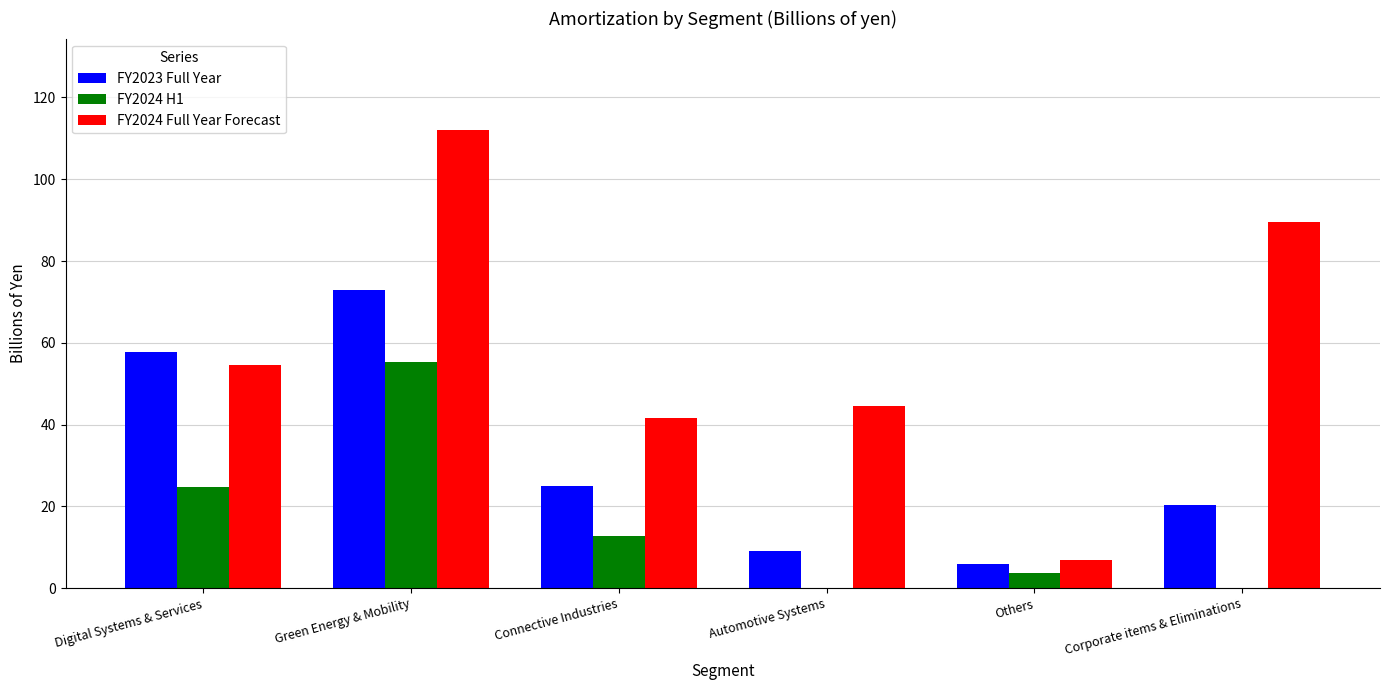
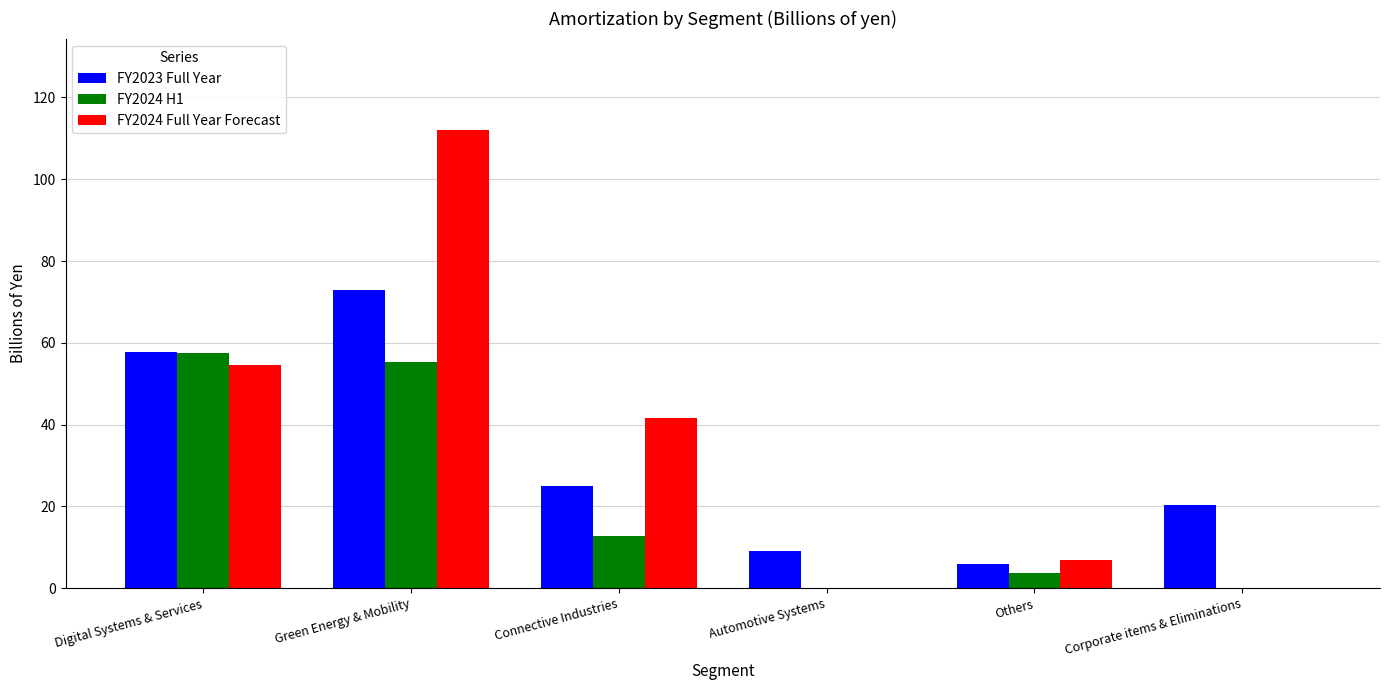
  {
    "FY2023 Full Year": {
      "Digital Systems & Services": 58,
      "Green Energy & Mobility": 73,
      "Connective Industries": 25,
      "Automotive Systems": 9,
      "Others": 6,
      "Corporate items & Eliminations": 20
    },
    "FY2024 H1": {
-     "Digital Systems & Services": 25,
+     "Digital Systems & Services": 58,
      "Green Energy & Mobility": 55,
      "Connective Industries": 13,
      "Automotive Systems": 0,
      "Others": 4
    },
    "FY2024 Full Year Forecast": {
      "Digital Systems & Services": 55,
      "Green Energy & Mobility": 112,
      "Connective Industries": 42,
-     "Automotive Systems": 45,
+     "Automotive Systems": 0,
      "Others": 7,
-     "Corporate items & Eliminations": 90
+     "Corporate items & Eliminations": 0
    }
  }
